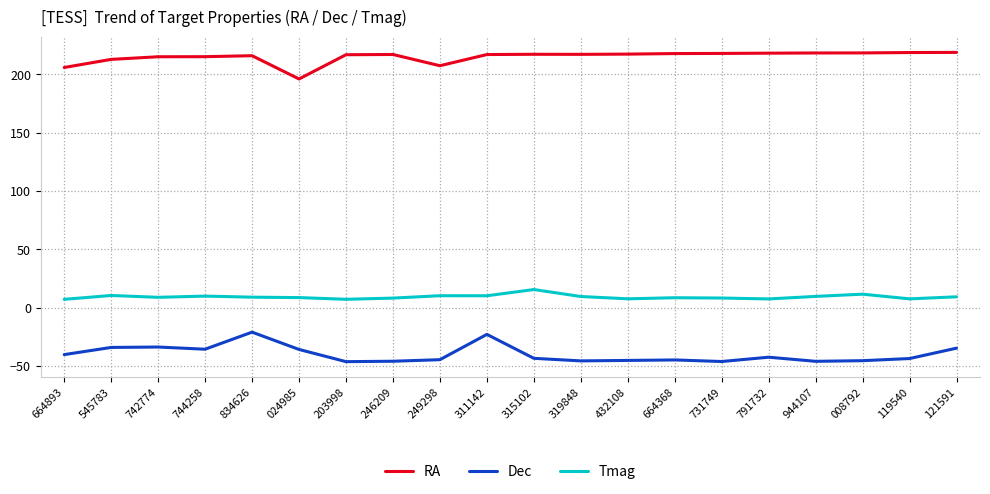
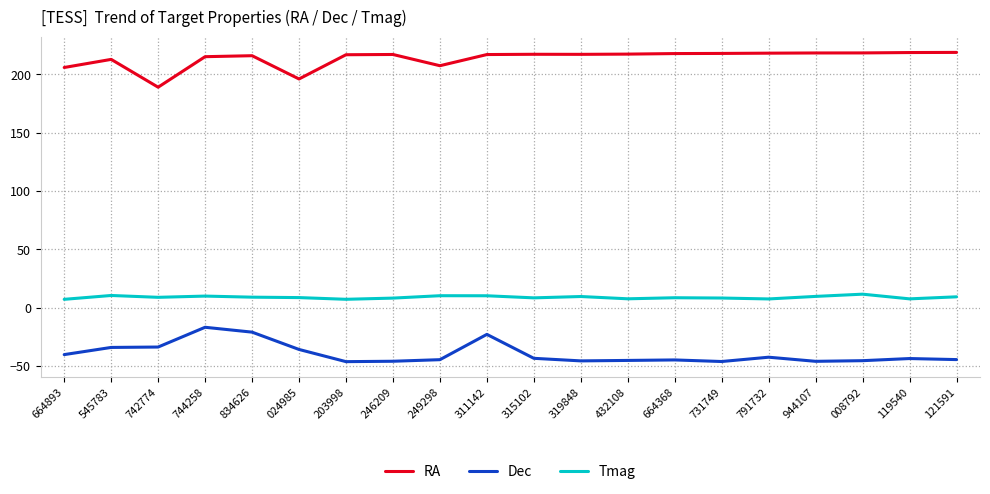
  {
    "RA": {
      "664893": 206,
      "545783": 213,
-     "742774": 215,
+     "742774": 189,
      "744258": 215,
      "834626": 216,
      "024985": 196,
      "203998": 217,
      "246209": 217,
      "249298": 207,
      "311142": 217,
      "315102": 217,
      "319848": 217,
      "432108": 217,
      "664368": 218,
      "731749": 218,
      "791732": 218,
      "944107": 218,
      "008792": 218,
      "119540": 219,
      "121591": 219
    },
    "Dec": {
      "664893": -40,
      "545783": -34,
      "742774": -34,
-     "744258": -36,
+     "744258": -17,
      "834626": -21,
      "024985": -36,
      "203998": -46,
      "246209": -46,
      "249298": -45,
      "311142": -23,
      "315102": -43,
      "319848": -46,
      "432108": -45,
      "664368": -45,
      "731749": -46,
      "791732": -42,
      "944107": -46,
      "008792": -45,
      "119540": -44,
-     "121591": -35
+     "121591": -44
    },
    "Tmag": {
      "664893": 7,
      "545783": 11,
      "742774": 9,
      "744258": 10,
      "834626": 9,
      "024985": 9,
      "203998": 7,
      "246209": 8,
      "249298": 10,
      "311142": 10,
-     "315102": 16,
+     "315102": 8,
      "319848": 10,
      "432108": 8,
      "664368": 9,
      "731749": 8,
      "791732": 8,
      "944107": 10,
      "008792": 12,
      "119540": 8,
      "121591": 9
    }
  }
